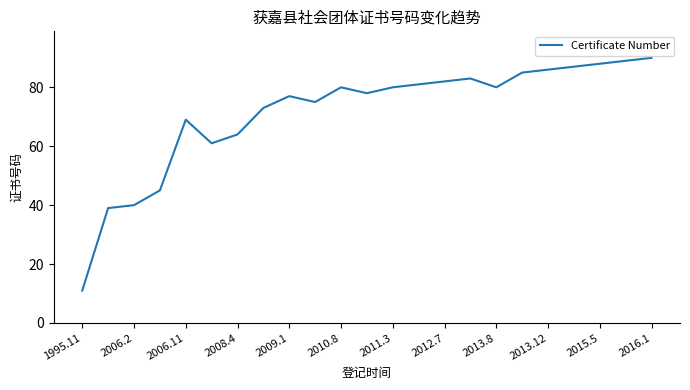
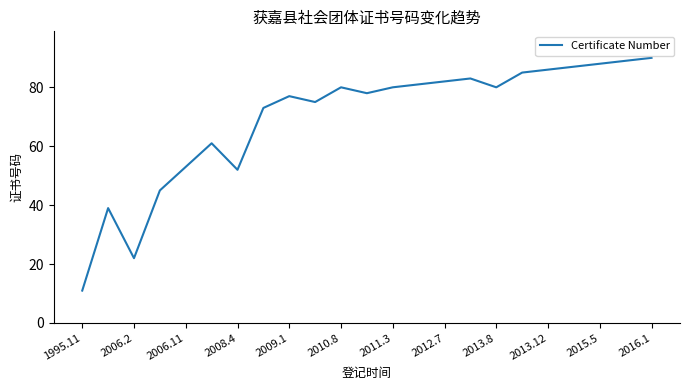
  {
    "1995.11": 11,
-   "2006.2": 40,
-   "2006.11": 69,
-   "2008.4": 64,
+   "2006.2": 22,
+   "2006.11": 53,
+   "2008.4": 52,
    "2009.1": 77,
    "2010.8": 80,
    "2011.3": 80,
    "2013.8": 80,
    "2013.12": 86,
    "2016.1": 90
  }
